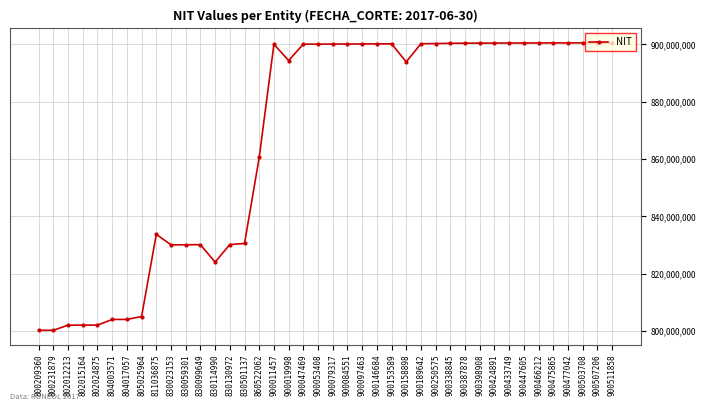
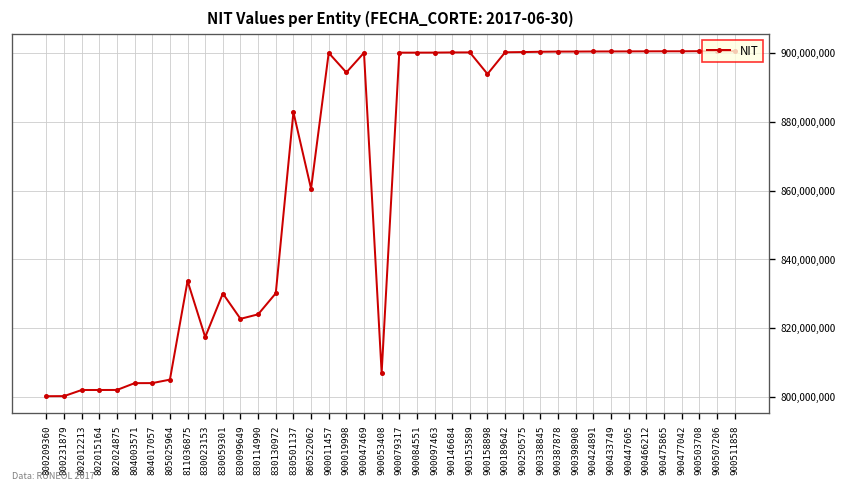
  {
    "800209360": "800,000,000",
    "800231879": "800,000,000",
    "802012213": "802,000,000",
    "802015164": "802,000,000",
    "802024875": "802,000,000",
    "804003571": "804,000,000",
    "804017057": "804,000,000",
    "805025964": "805,000,000",
    "811036875": "834,000,000",
-   "830023153": "830,000,000",
+   "830023153": "817,000,000",
    "830059301": "830,000,000",
-   "830099649": "830,000,000",
+   "830099649": "823,000,000",
    "830114990": "824,000,000",
    "830130972": "830,000,000",
-   "830501137": "831,000,000",
+   "830501137": "883,000,000",
    "860522062": "861,000,000",
    "900011457": "900,000,000",
    "900019998": "894,000,000",
    "900047469": "900,000,000",
-   "900053408": "900,000,000",
+   "900053408": "807,000,000",
    "900079317": "900,000,000",
    "900084551": "900,000,000",
    "900097463": "900,000,000",
    "900146684": "900,000,000",
    "900153589": "900,000,000",
    "900158898": "894,000,000",
    "900189642": "900,000,000",
    "900250575": "900,000,000",
    "900338845": "900,000,000",
    "900387878": "900,000,000",
    "900398908": "900,000,000",
    "900424891": "900,000,000",
    "900433749": "900,000,000",
    "900447605": "900,000,000",
    "900466212": "900,000,000",
    "900475865": "900,000,000",
    "900477042": "900,000,000",
    "900503708": "901,000,000"
  }
